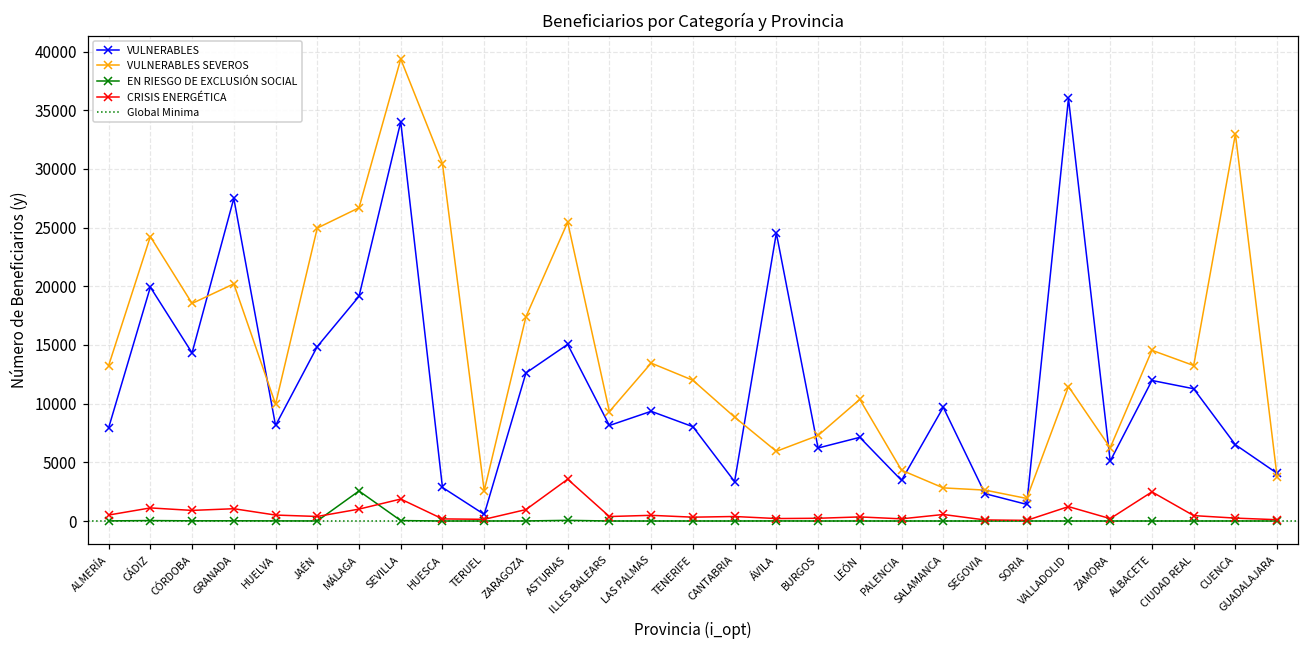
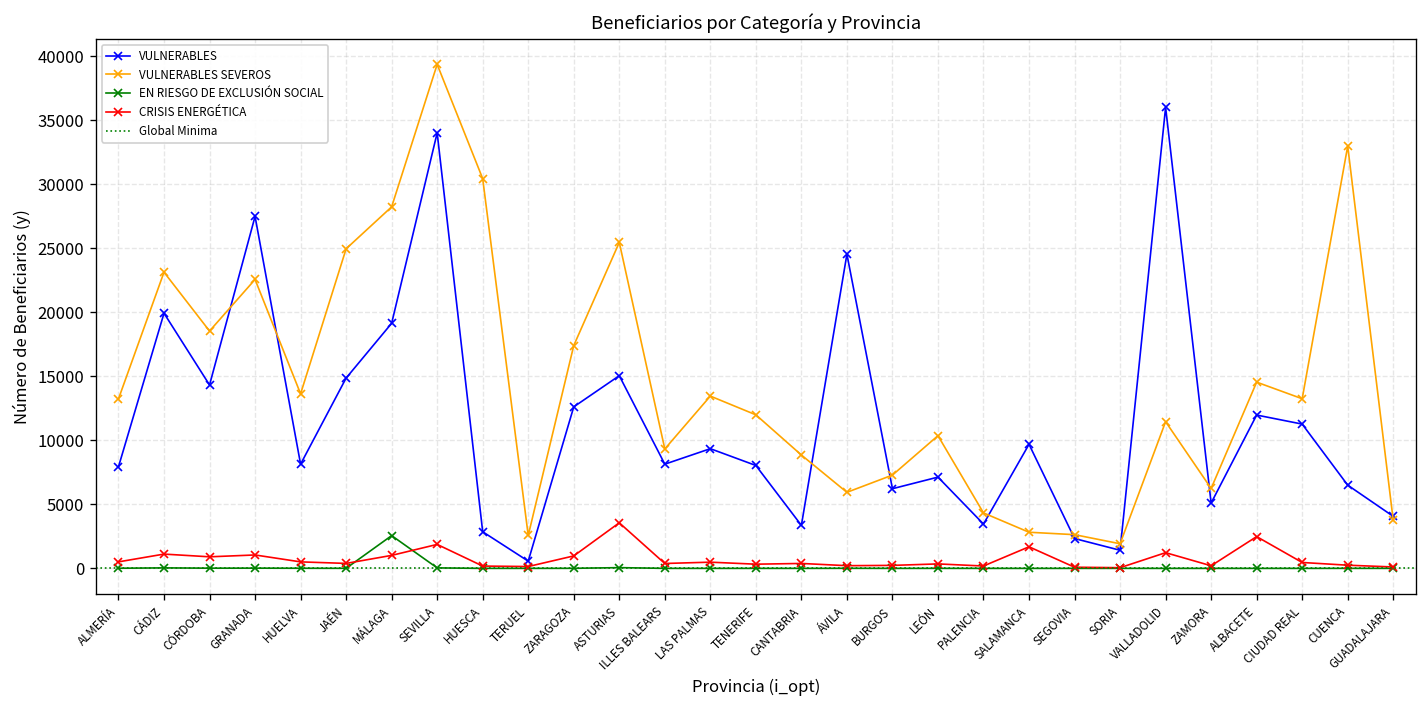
  {
    "VULNERABLES": {
      "ALMERÍA": 7900,
      "CÁDIZ": 19900,
      "CÓRDOBA": 14300,
      "GRANADA": 27500,
      "HUELVA": 8100,
      "JAÉN": 14900,
      "MÁLAGA": 19100,
      "SEVILLA": 34000,
      "HUESCA": 2900,
      "TERUEL": 600,
      "ZARAGOZA": 12600,
      "ASTURIAS": 15100,
      "ILLES BALEARS": 8100,
      "LAS PALMAS": 9300,
      "TENERIFE": 8000,
      "CANTABRIA": 3400,
      "ÁVILA": 24500,
      "BURGOS": 6200,
      "LEÓN": 7100,
      "PALENCIA": 3500,
      "SALAMANCA": 9700,
      "SEGOVIA": 2300,
      "SORIA": 1400,
      "VALLADOLID": 36000,
      "ZAMORA": 5100,
      "ALBACETE": 12000,
      "CIUDAD REAL": 11300,
      "CUENCA": 6500,
      "GUADALAJARA": 4100
    },
    "VULNERABLES SEVEROS": {
      "ALMERÍA": 13200,
-     "CÁDIZ": 24200,
+     "CÁDIZ": 23100,
      "CÓRDOBA": 18500,
-     "GRANADA": 20200,
-     "HUELVA": 10000,
+     "GRANADA": 22600,
+     "HUELVA": 13600,
      "JAÉN": 25000,
-     "MÁLAGA": 26700,
+     "MÁLAGA": 28200,
      "SEVILLA": 39400,
      "HUESCA": 30400,
      "TERUEL": 2600,
      "ZARAGOZA": 17400,
      "ASTURIAS": 25500,
      "ILLES BALEARS": 9300,
      "LAS PALMAS": 13500,
      "TENERIFE": 12000,
      "CANTABRIA": 8900,
      "ÁVILA": 5900,
      "BURGOS": 7300,
      "LEÓN": 10400,
      "PALENCIA": 4300,
      "SALAMANCA": 2800,
      "SEGOVIA": 2600,
      "SORIA": 1900,
      "VALLADOLID": 11500,
      "ZAMORA": 6200,
      "ALBACETE": 14500,
      "CIUDAD REAL": 13300,
      "CUENCA": 33000,
      "GUADALAJARA": 3700
    },
    "EN RIESGO DE EXCLUSIÓN SOCIAL": {
      "ALMERÍA": 0,
      "CÁDIZ": 0,
      "CÓRDOBA": 0,
      "GRANADA": 0,
      "HUELVA": 0,
      "JAÉN": 0,
      "MÁLAGA": 2600,
      "SEVILLA": 0,
      "ZARAGOZA": 0,
      "ASTURIAS": 100,
      "ILLES BALEARS": 0,
      "LAS PALMAS": 0,
      "TENERIFE": 0,
      "CANTABRIA": 0,
      "LEÓN": 0,
      "SALAMANCA": 0,
      "VALLADOLID": 0,
      "ALBACETE": 0,
      "CIUDAD REAL": 0,
      "CUENCA": 0
    },
    "CRISIS ENERGÉTICA": {
      "ALMERÍA": 500,
      "CÁDIZ": 1100,
      "CÓRDOBA": 900,
      "GRANADA": 1000,
      "HUELVA": 500,
      "JAÉN": 400,
      "MÁLAGA": 1000,
      "SEVILLA": 1900,
      "ZARAGOZA": 1000,
      "ASTURIAS": 3600,
      "ILLES BALEARS": 400,
      "LAS PALMAS": 500,
      "TENERIFE": 300,
      "CANTABRIA": 400,
      "LEÓN": 300,
-     "SALAMANCA": 600,
+     "SALAMANCA": 1700,
      "VALLADOLID": 1200,
      "ALBACETE": 2500,
      "CIUDAD REAL": 500,
      "CUENCA": 200
    }
  }
